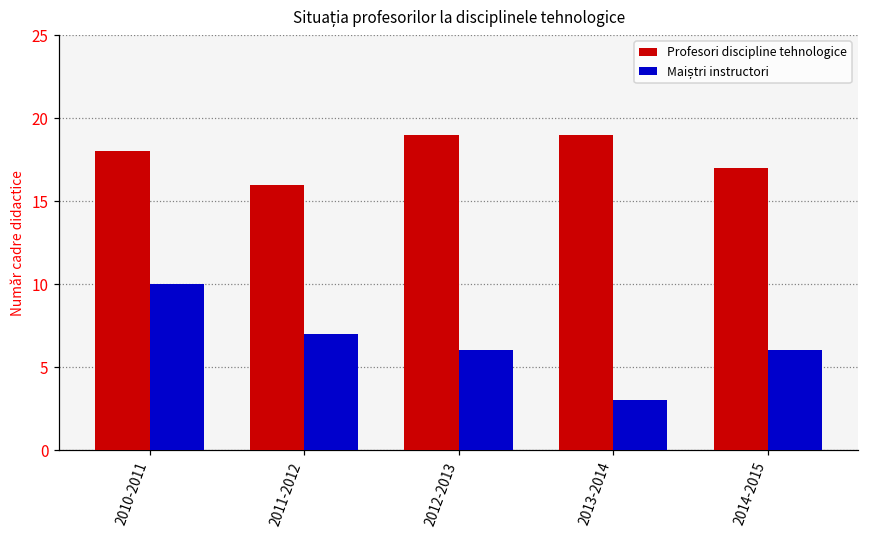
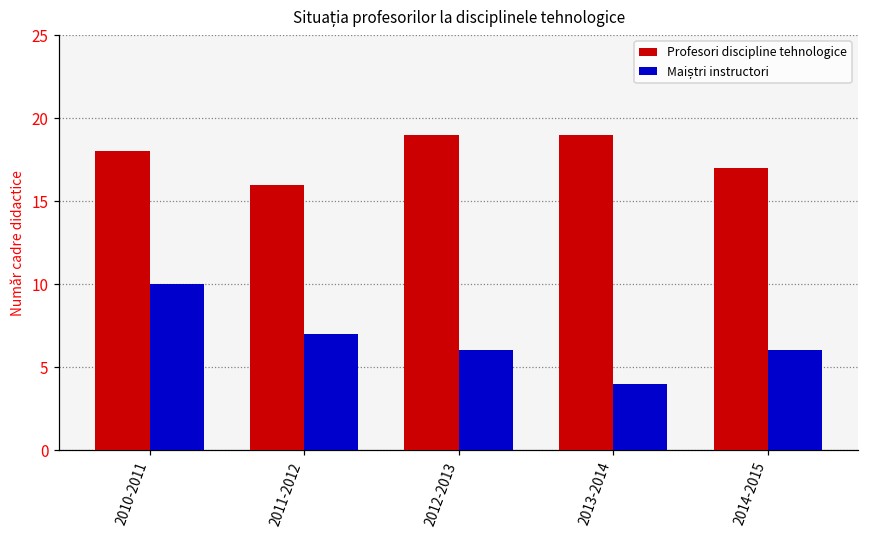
  {
    "Profesori discipline tehnologice": {
      "2010-2011": 18,
      "2011-2012": 16,
      "2012-2013": 19,
      "2013-2014": 19,
      "2014-2015": 17
    },
    "Maiștri instructori": {
      "2010-2011": 10,
      "2011-2012": 7,
      "2012-2013": 6,
-     "2013-2014": 3,
+     "2013-2014": 4,
      "2014-2015": 6
    }
  }
